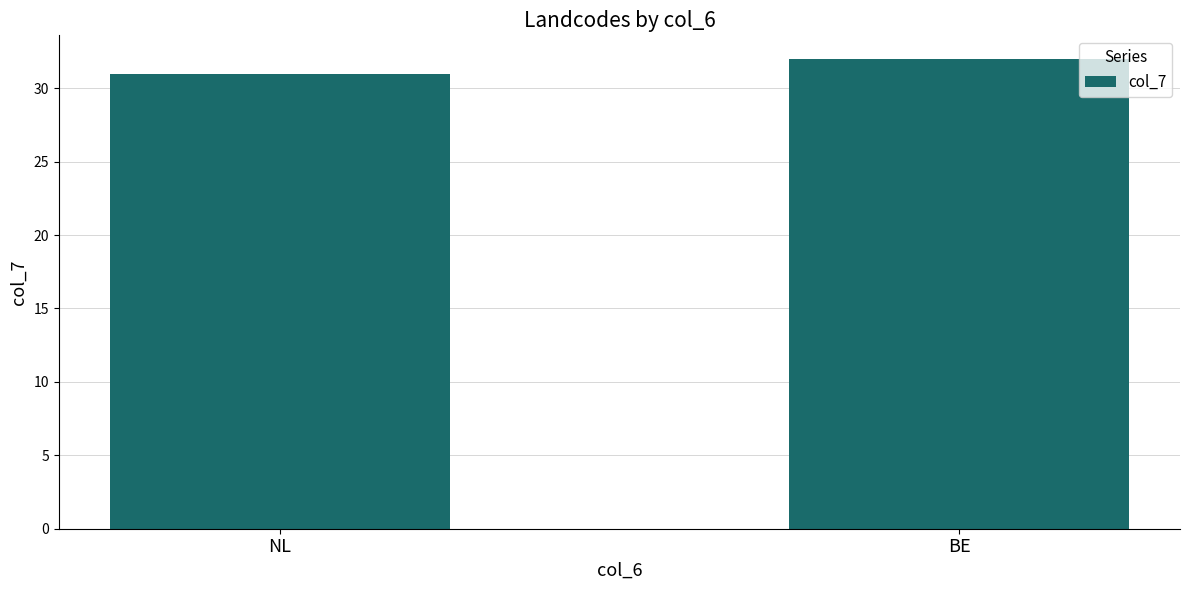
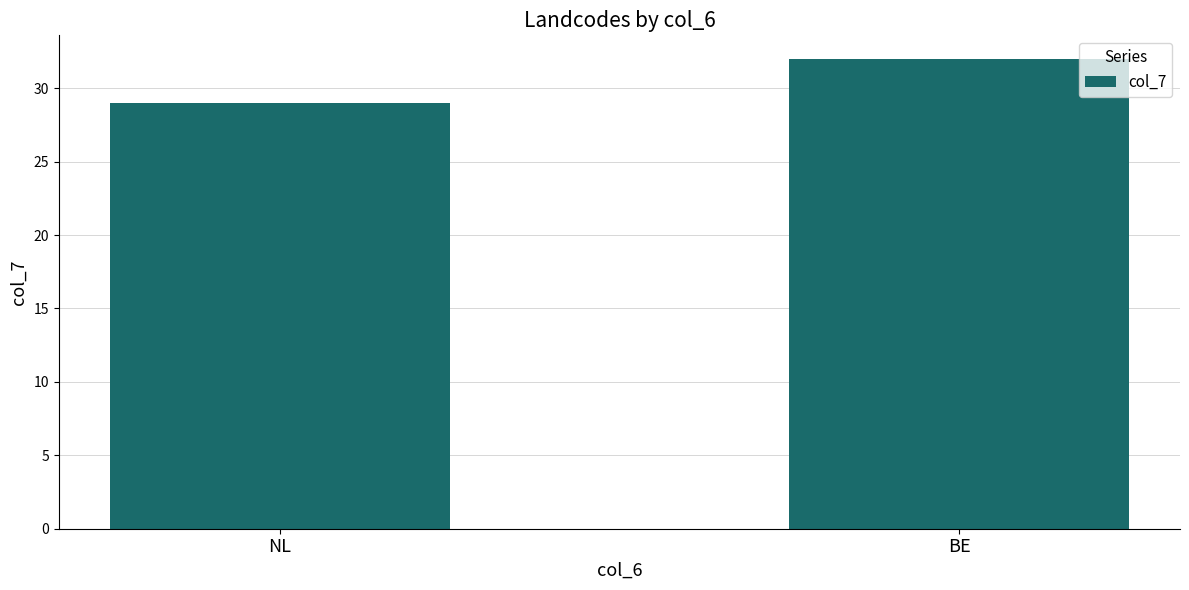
  {
-   "NL": 31,
+   "NL": 29,
    "BE": 32
  }
